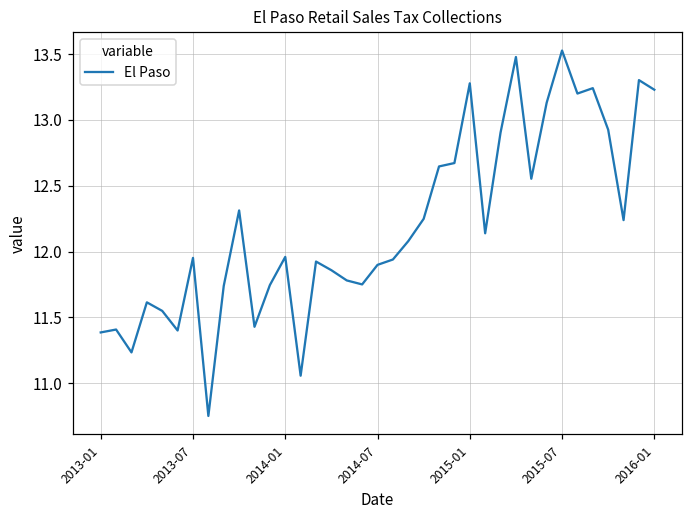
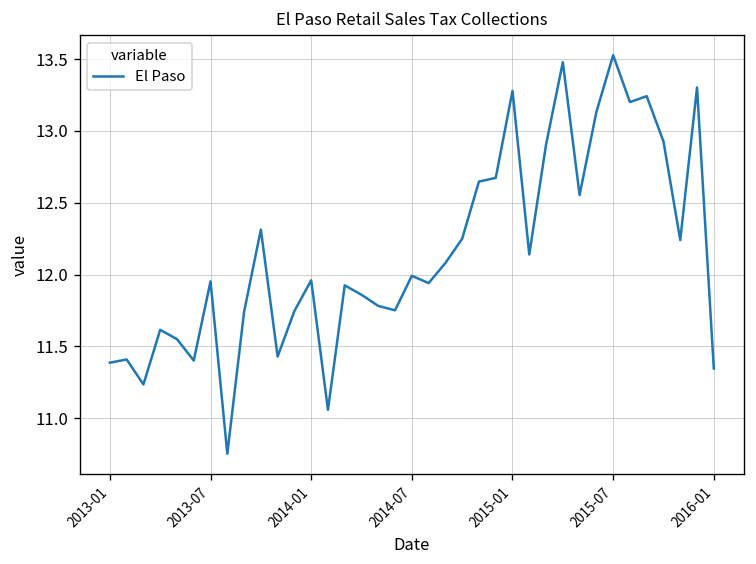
  {
    "2013-01": 11.39,
    "2013-07": 11.95,
    "2014-01": 11.96,
-   "2014-07": 11.90,
+   "2014-07": 11.99,
    "2015-01": 13.28,
    "2015-07": 13.53,
-   "2016-01": 13.23
+   "2016-01": 11.35
  }
